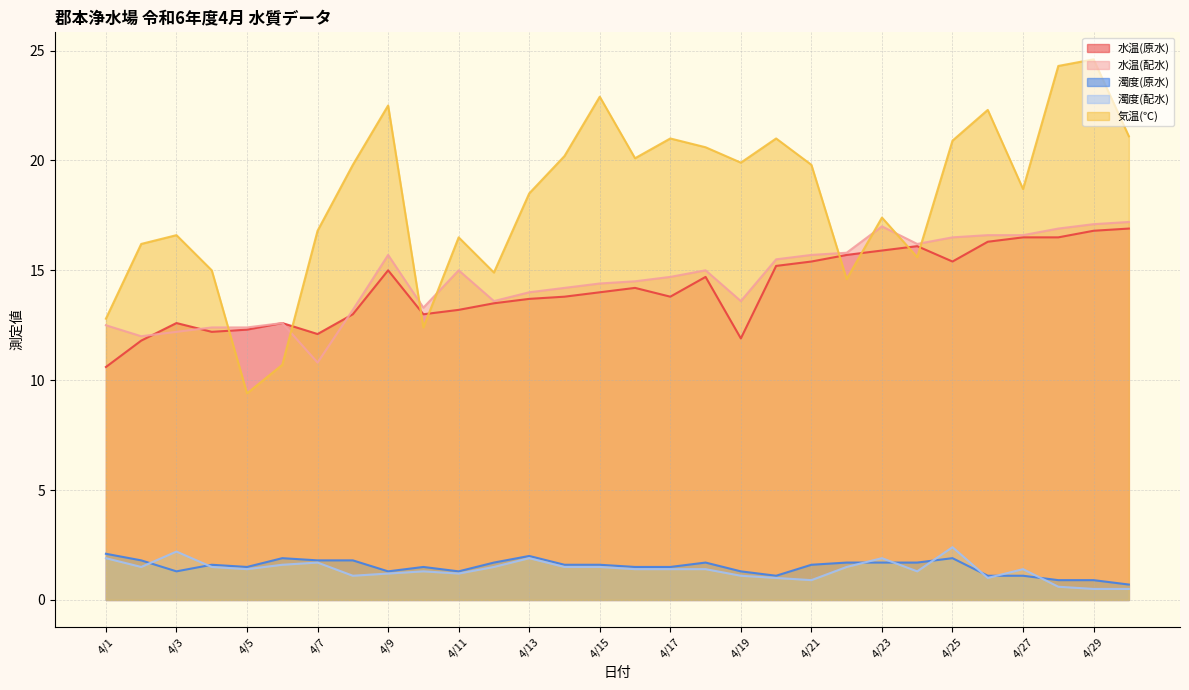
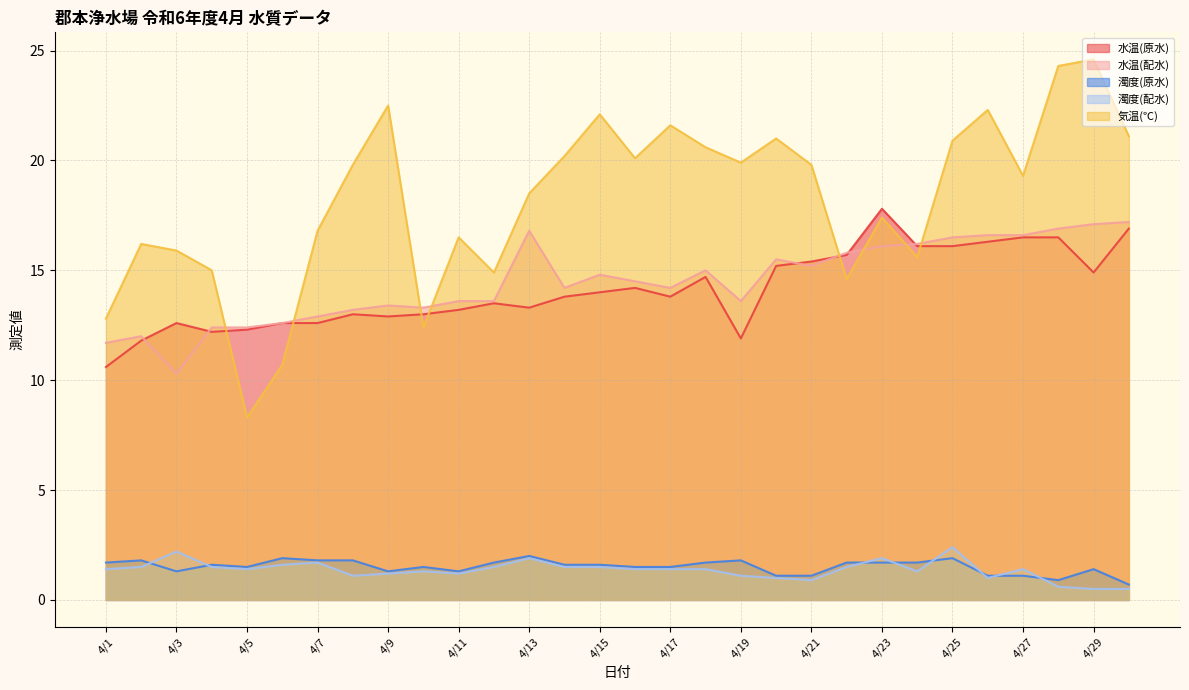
  {
    "水温(原水)": {
      "4/1": 10.6,
      "4/3": 12.6,
-     "4/7": 12.1,
-     "4/9": 15.0,
+     "4/7": 12.6,
+     "4/9": 12.9,
      "4/11": 13.2,
-     "4/13": 13.7,
+     "4/13": 13.3,
      "4/15": 14.0,
      "4/17": 13.8,
      "4/19": 11.9,
      "4/21": 15.4,
-     "4/23": 15.9,
-     "4/25": 15.4,
-     "4/29": 16.8
+     "4/23": 17.8,
+     "4/25": 16.1,
+     "4/29": 14.9
    },
    "水温(配水)": {
-     "4/1": 12.5,
-     "4/3": 12.2,
-     "4/7": 10.8,
-     "4/9": 15.7,
-     "4/11": 15.0,
-     "4/13": 14.0,
-     "4/15": 14.4,
-     "4/17": 14.7,
+     "4/1": 11.7,
+     "4/3": 10.3,
+     "4/7": 12.9,
+     "4/9": 13.4,
+     "4/11": 13.6,
+     "4/13": 16.8,
+     "4/15": 14.8,
+     "4/17": 14.2,
      "4/19": 13.6,
-     "4/21": 15.7,
-     "4/23": 17.0,
+     "4/21": 15.2,
+     "4/23": 16.1,
      "4/25": 16.5,
      "4/29": 17.1
    },
    "濁度(原水)": {
-     "4/1": 2.1,
+     "4/1": 1.7,
      "4/3": 1.3,
-     "4/19": 1.3,
-     "4/21": 1.6,
+     "4/19": 1.8,
+     "4/21": 1.1,
      "4/23": 1.7,
      "4/25": 1.9,
      "4/27": 1.1,
-     "4/29": 0.9
+     "4/29": 1.4
    },
    "濁度(配水)": {
-     "4/1": 1.9,
+     "4/1": 1.4,
      "4/3": 2.2,
      "4/19": 1.1,
      "4/21": 0.9,
      "4/23": 1.9,
      "4/25": 2.4,
      "4/27": 1.4,
      "4/29": 0.5
    },
    "気温(℃)": {
      "4/1": 12.8,
-     "4/3": 16.6,
-     "4/5": 9.4,
+     "4/3": 15.9,
+     "4/5": 8.3,
      "4/7": 16.8,
      "4/9": 22.5,
      "4/11": 16.5,
      "4/13": 18.5,
-     "4/15": 22.9,
-     "4/17": 21.0,
+     "4/15": 22.1,
+     "4/17": 21.6,
      "4/19": 19.9,
      "4/21": 19.8,
      "4/23": 17.4,
      "4/25": 20.9,
-     "4/27": 18.7
+     "4/27": 19.3
    }
  }
